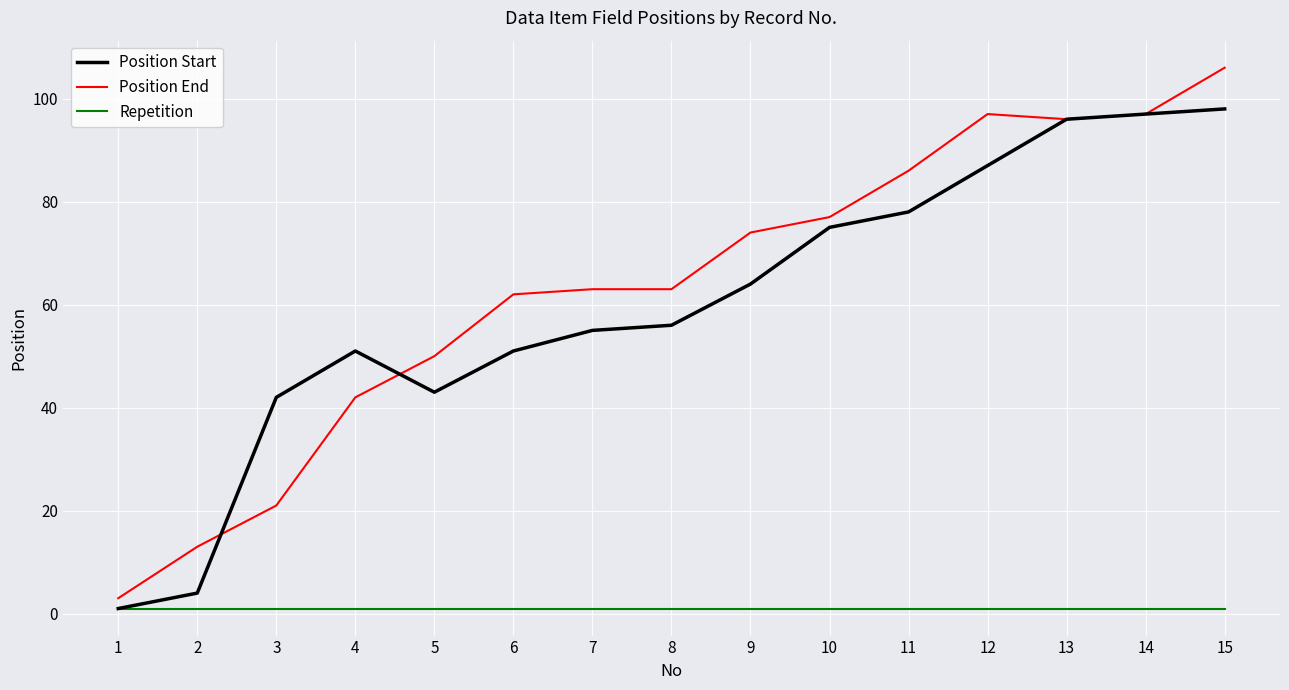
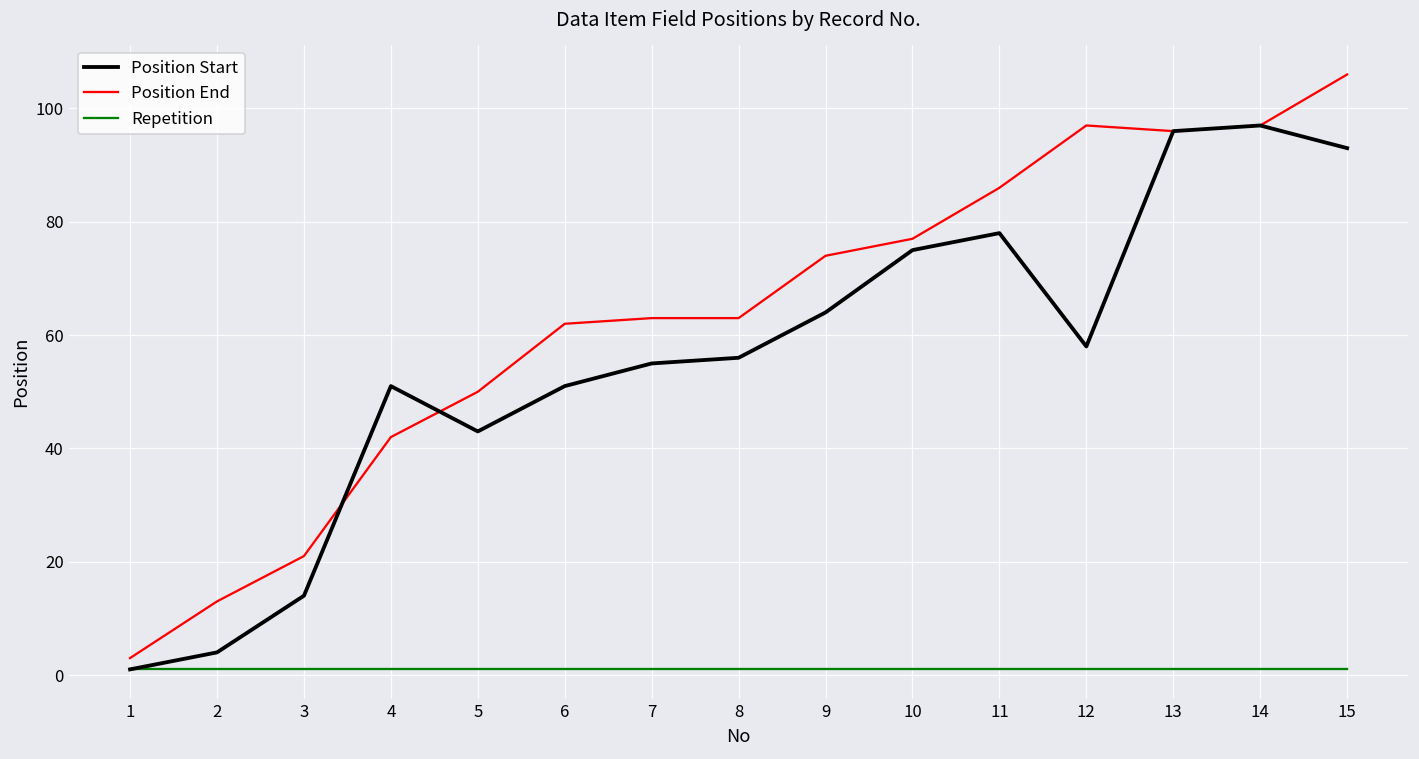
  {
    "Position Start": {
      "2": 4,
-     "3": 42,
+     "3": 14,
      "4": 51,
      "5": 43,
      "6": 51,
      "7": 55,
      "8": 56,
      "9": 64,
      "10": 75,
      "11": 78,
-     "12": 87,
-     "15": 98
+     "12": 58,
+     "15": 93
    },
    "Position End": {
      "1": 3,
      "2": 13,
      "3": 21,
      "4": 42,
      "5": 50,
      "6": 62,
      "7": 63,
      "8": 63,
      "9": 74,
      "10": 77,
      "11": 86,
      "12": 97,
      "15": 106
    },
    "Repetition": {
      "2": 1,
      "3": 1,
      "4": 1,
      "5": 1,
      "6": 1,
      "7": 1,
      "8": 1,
      "9": 1,
      "10": 1,
      "11": 1,
      "12": 1,
      "13": 1,
      "14": 1,
      "15": 1
    }
  }
